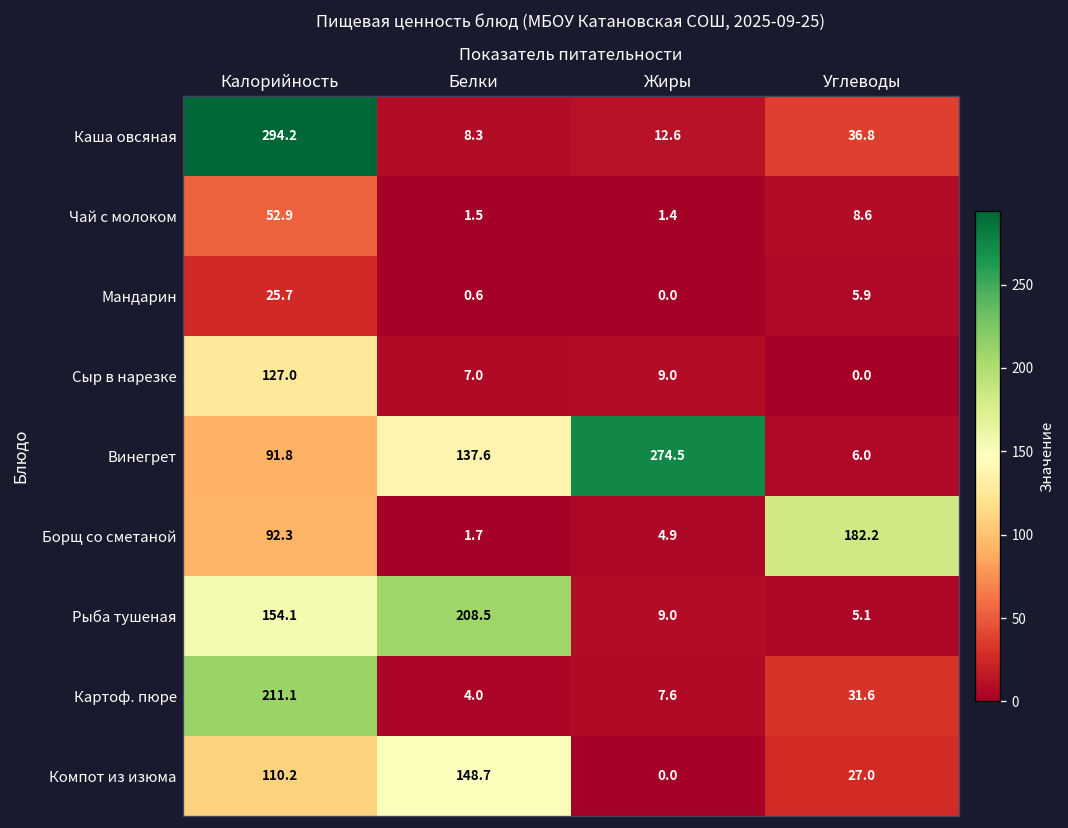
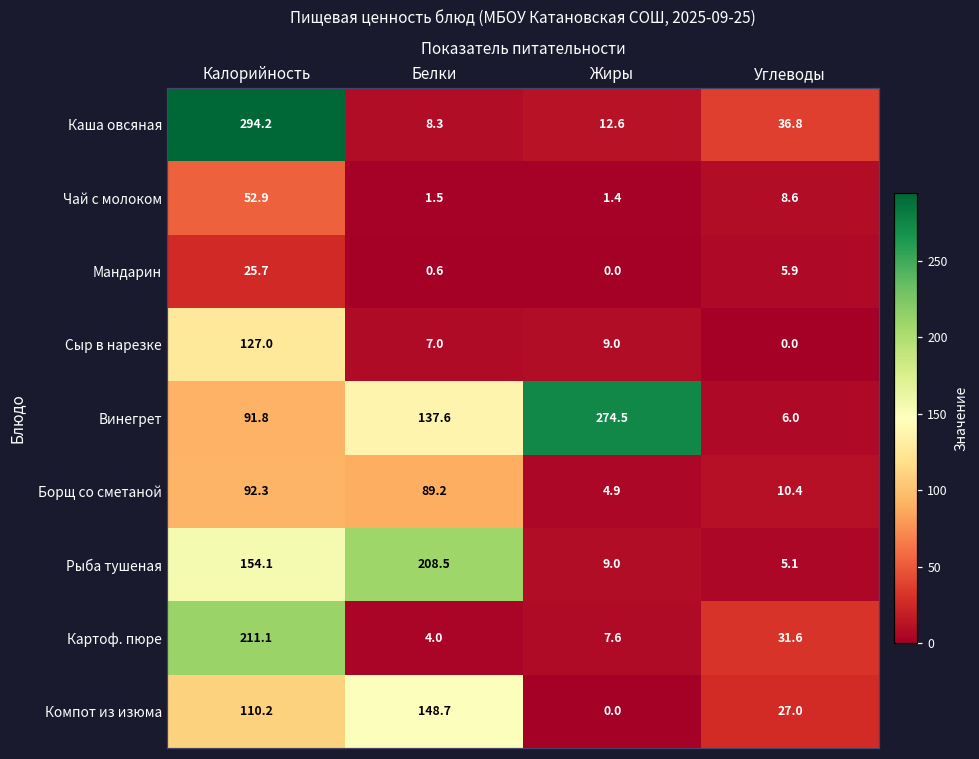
  {
    "Каша овсяная": {
      "Калорийность": 294.2,
      "Белки": 8.3,
      "Жиры": 12.6,
      "Углеводы": 36.8
    },
    "Чай с молоком": {
      "Калорийность": 52.9,
      "Белки": 1.5,
      "Жиры": 1.4,
      "Углеводы": 8.6
    },
    "Мандарин": {
      "Калорийность": 25.7,
      "Белки": 0.6,
      "Жиры": 0.0,
      "Углеводы": 5.9
    },
    "Сыр в нарезке": {
      "Калорийность": 127.0,
      "Белки": 7.0,
      "Жиры": 9.0,
      "Углеводы": 0.0
    },
    "Винегрет": {
      "Калорийность": 91.8,
      "Белки": 137.6,
      "Жиры": 274.5,
      "Углеводы": 6.0
    },
    "Борщ со сметаной": {
      "Калорийность": 92.3,
-     "Белки": 1.7,
+     "Белки": 89.2,
      "Жиры": 4.9,
-     "Углеводы": 182.2
+     "Углеводы": 10.4
    },
    "Рыба тушеная": {
      "Калорийность": 154.1,
      "Белки": 208.5,
      "Жиры": 9.0,
      "Углеводы": 5.1
    },
    "Картоф. пюре": {
      "Калорийность": 211.1,
      "Белки": 4.0,
      "Жиры": 7.6,
      "Углеводы": 31.6
    },
    "Компот из изюма": {
      "Калорийность": 110.2,
      "Белки": 148.7,
      "Жиры": 0.0,
      "Углеводы": 27.0
    }
  }
